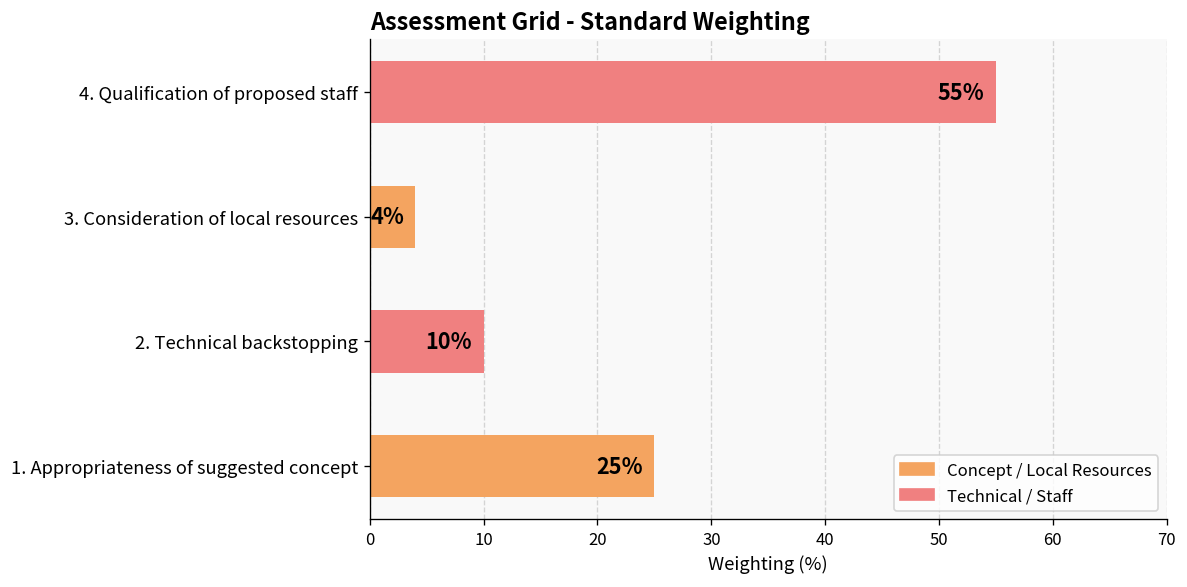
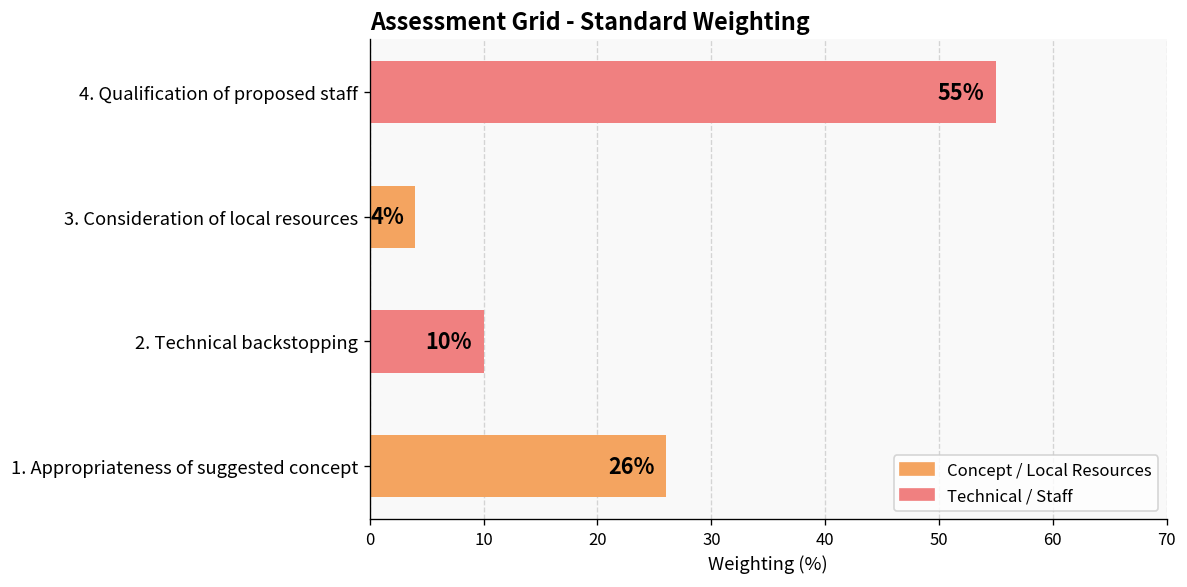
  {
    "4. Qualification of proposed staff": "55%",
    "3. Consideration of local resources": "4%",
    "2. Technical backstopping": "10%",
-   "1. Appropriateness of suggested concept": "25%"
+   "1. Appropriateness of suggested concept": "26%"
  }
